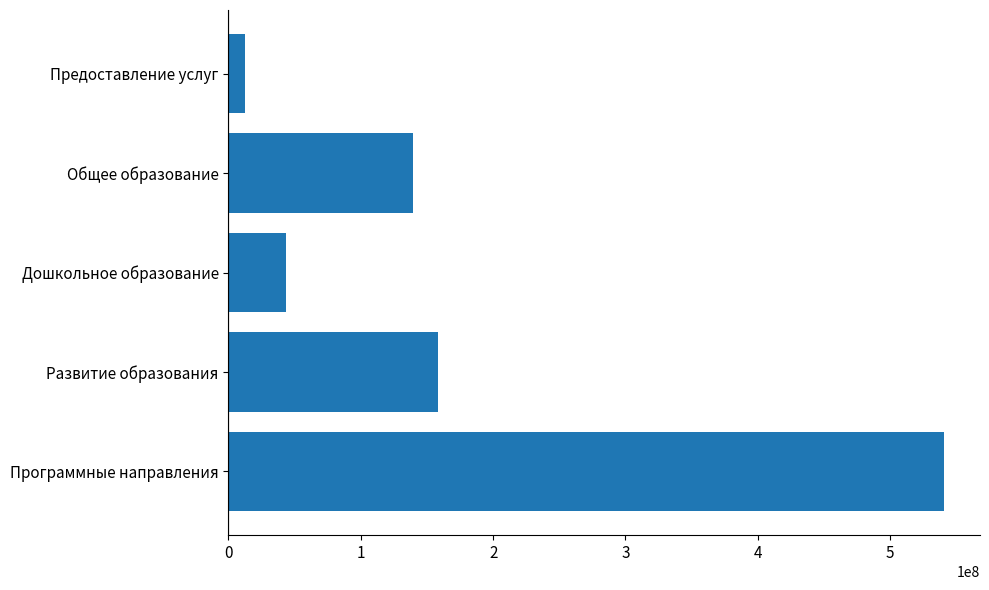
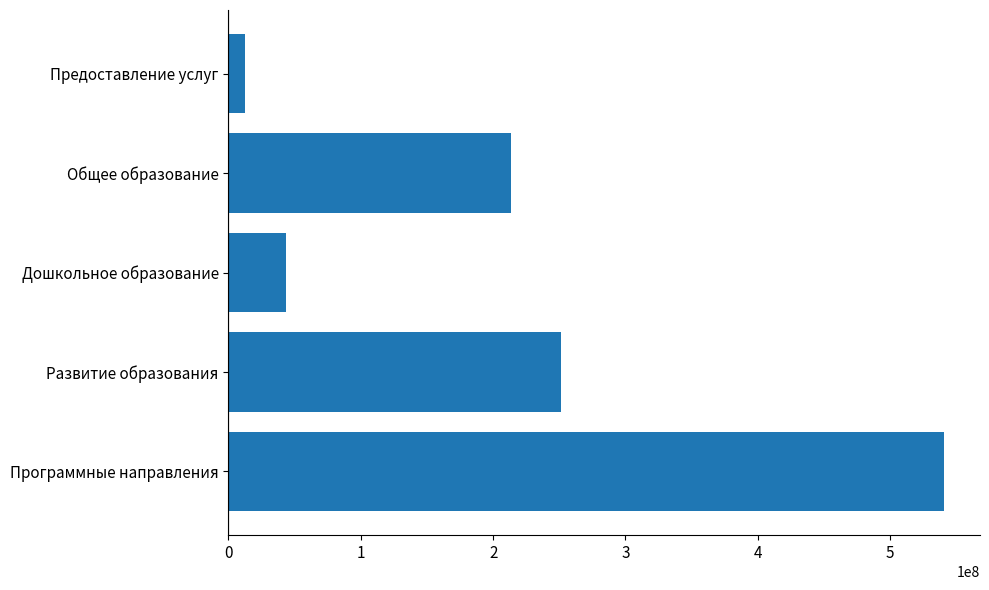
  {
    "Предоставление услуг": 12000000,
-   "Общее образование": 140000000,
+   "Общее образование": 213000000,
    "Дошкольное образование": 44000000,
-   "Развитие образования": 158000000,
+   "Развитие образования": 251000000,
    "Программные направления": 541000000
  }
